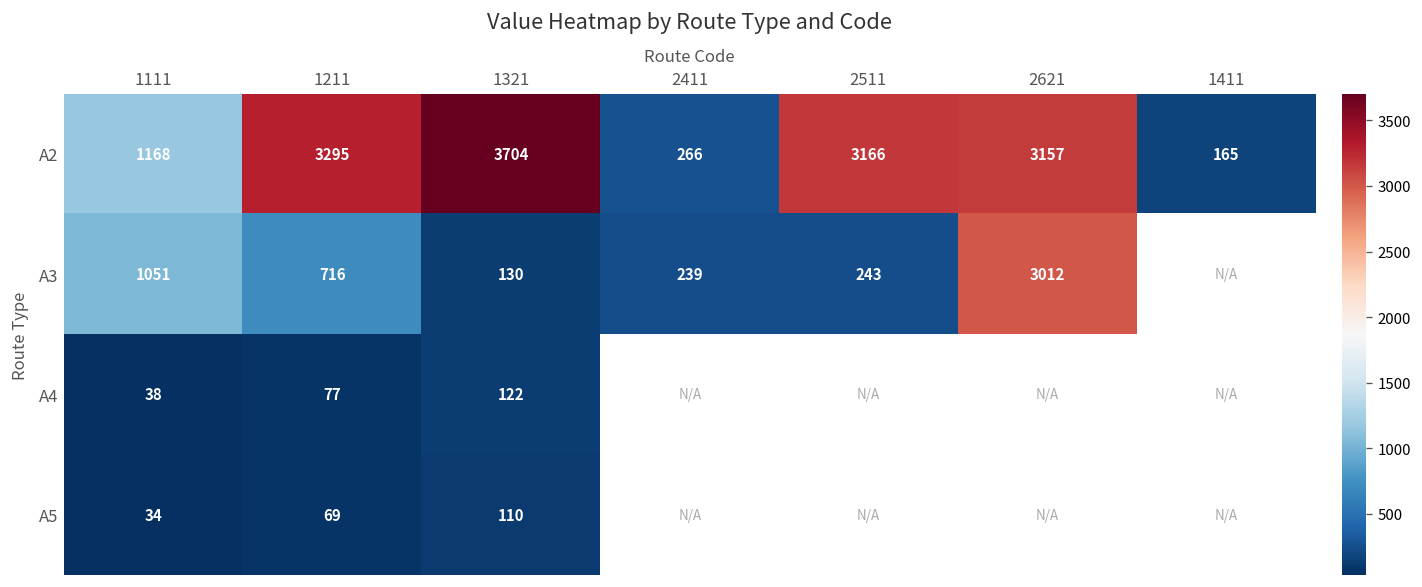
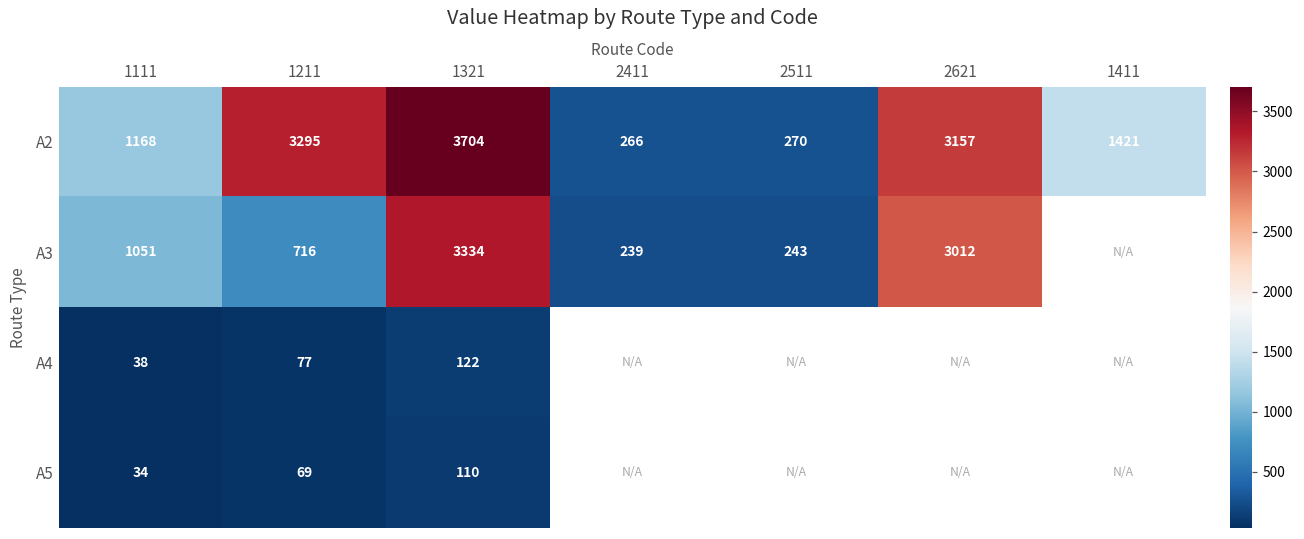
  {
    "A2": {
      "1111": 1168,
      "1211": 3295,
      "1321": 3704,
      "2411": 266,
-     "2511": 3166,
+     "2511": 270,
      "2621": 3157,
-     "1411": 165
+     "1411": 1421
    },
    "A3": {
      "1111": 1051,
      "1211": 716,
-     "1321": 130,
+     "1321": 3334,
      "2411": 239,
      "2511": 243,
      "2621": 3012
    },
    "A4": {
      "1111": 38,
      "1211": 77,
      "1321": 122
    },
    "A5": {
      "1111": 34,
      "1211": 69,
      "1321": 110
    }
  }
